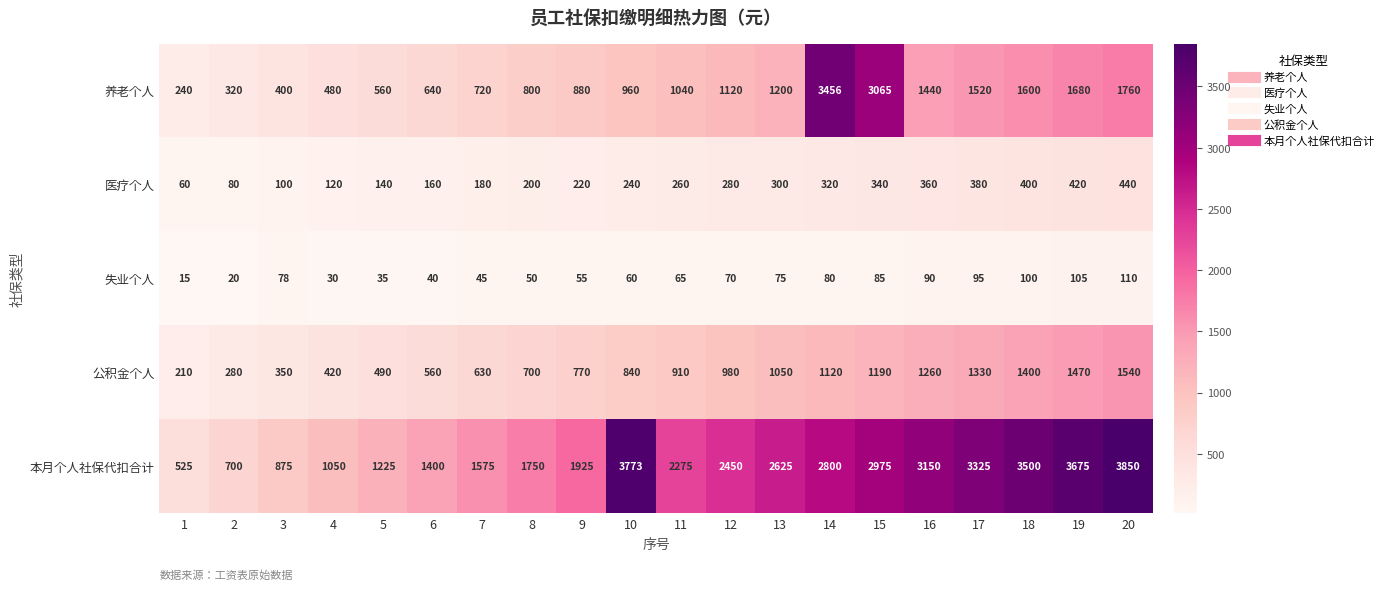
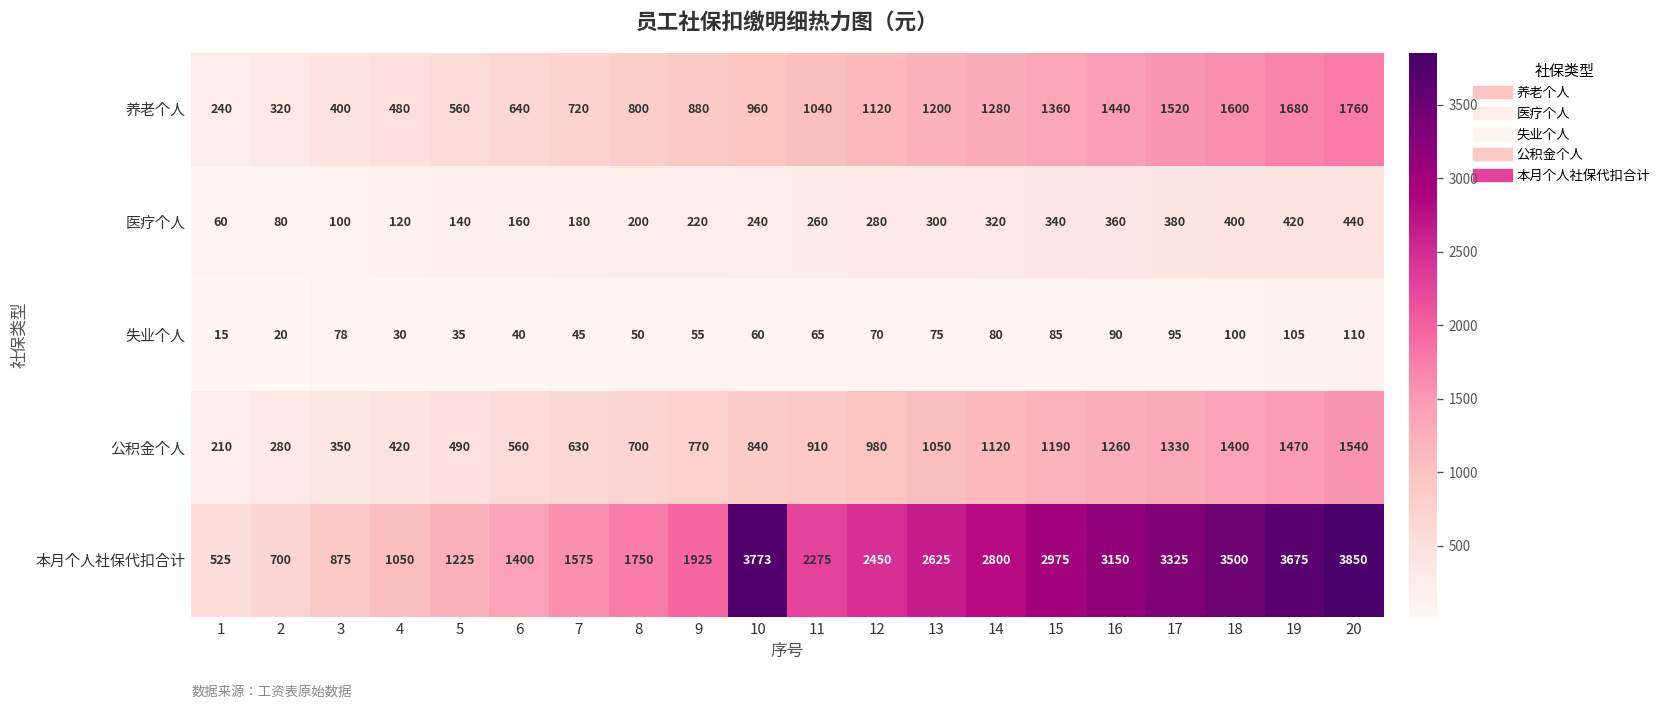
  {
    "养老个人": {
      "1": 240,
      "2": 320,
      "3": 400,
      "4": 480,
      "5": 560,
      "6": 640,
      "7": 720,
      "8": 800,
      "9": 880,
      "10": 960,
      "11": 1040,
      "12": 1120,
      "13": 1200,
-     "14": 3456,
-     "15": 3065,
+     "14": 1280,
+     "15": 1360,
      "16": 1440,
      "17": 1520,
      "18": 1600,
      "19": 1680,
      "20": 1760
    },
    "医疗个人": {
      "1": 60,
      "2": 80,
      "3": 100,
      "4": 120,
      "5": 140,
      "6": 160,
      "7": 180,
      "8": 200,
      "9": 220,
      "10": 240,
      "11": 260,
      "12": 280,
      "13": 300,
      "14": 320,
      "15": 340,
      "16": 360,
      "17": 380,
      "18": 400,
      "19": 420,
      "20": 440
    },
    "失业个人": {
      "1": 15,
      "2": 20,
      "3": 78,
      "4": 30,
      "5": 35,
      "6": 40,
      "7": 45,
      "8": 50,
      "9": 55,
      "10": 60,
      "11": 65,
      "12": 70,
      "13": 75,
      "14": 80,
      "15": 85,
      "16": 90,
      "17": 95,
      "18": 100,
      "19": 105,
      "20": 110
    },
    "公积金个人": {
      "1": 210,
      "2": 280,
      "3": 350,
      "4": 420,
      "5": 490,
      "6": 560,
      "7": 630,
      "8": 700,
      "9": 770,
      "10": 840,
      "11": 910,
      "12": 980,
      "13": 1050,
      "14": 1120,
      "15": 1190,
      "16": 1260,
      "17": 1330,
      "18": 1400,
      "19": 1470,
      "20": 1540
    },
    "本月个人社保代扣合计": {
      "1": 525,
      "2": 700,
      "3": 875,
      "4": 1050,
      "5": 1225,
      "6": 1400,
      "7": 1575,
      "8": 1750,
      "9": 1925,
      "10": 3773,
      "11": 2275,
      "12": 2450,
      "13": 2625,
      "14": 2800,
      "15": 2975,
      "16": 3150,
      "17": 3325,
      "18": 3500,
      "19": 3675,
      "20": 3850
    }
  }
